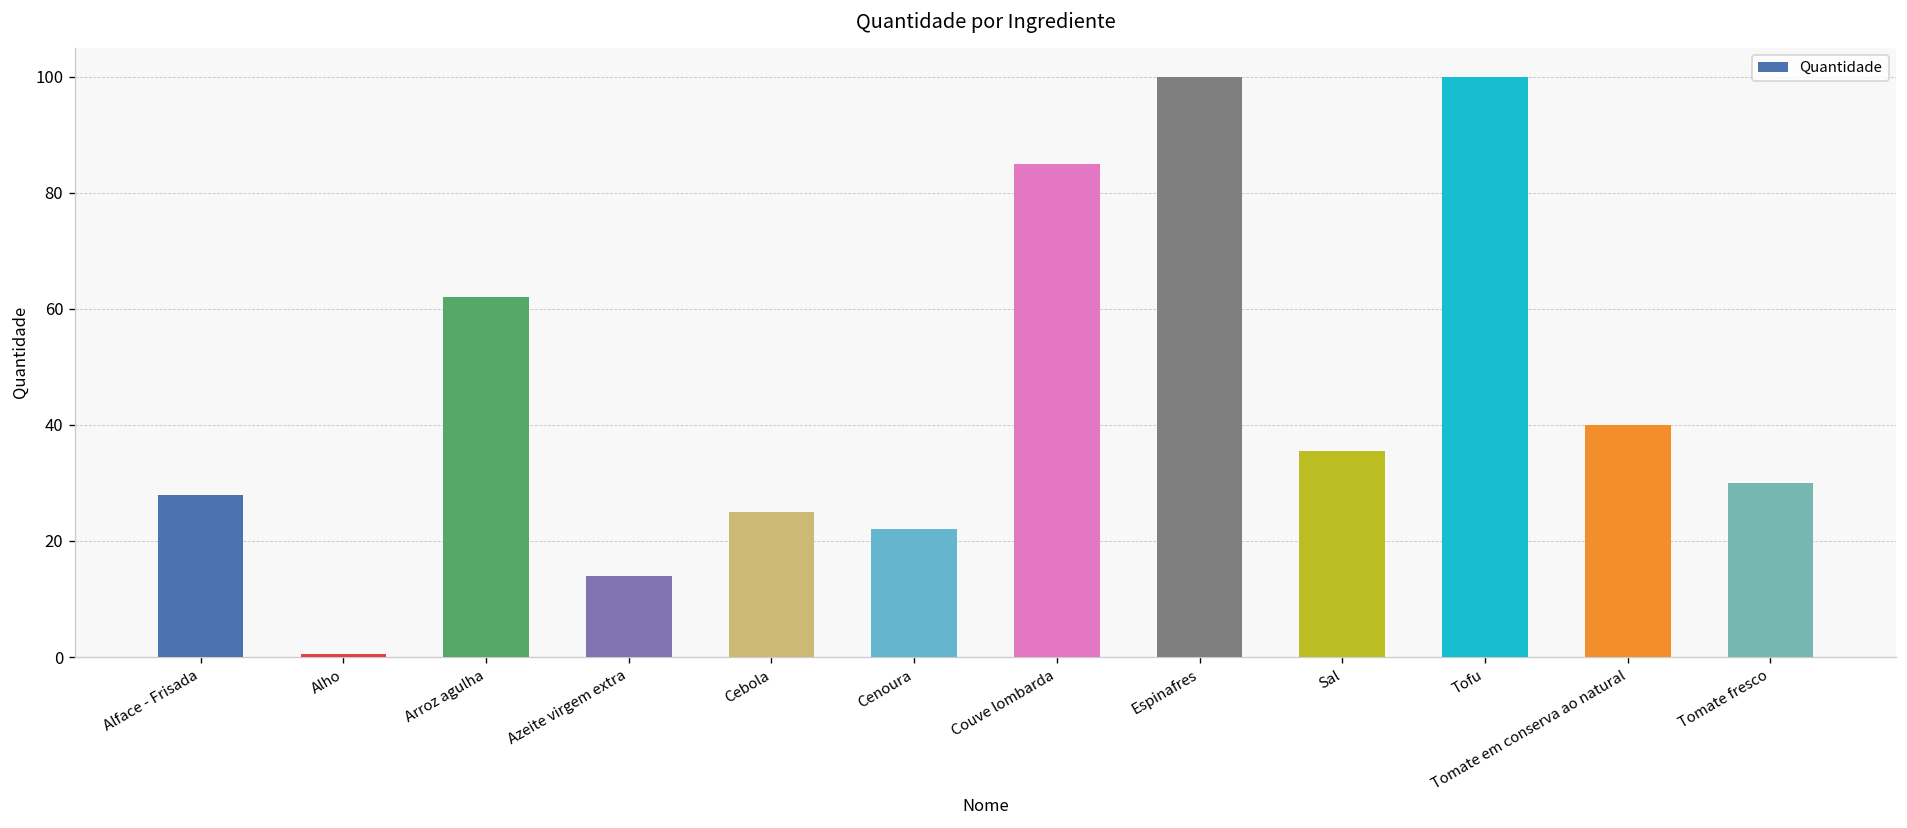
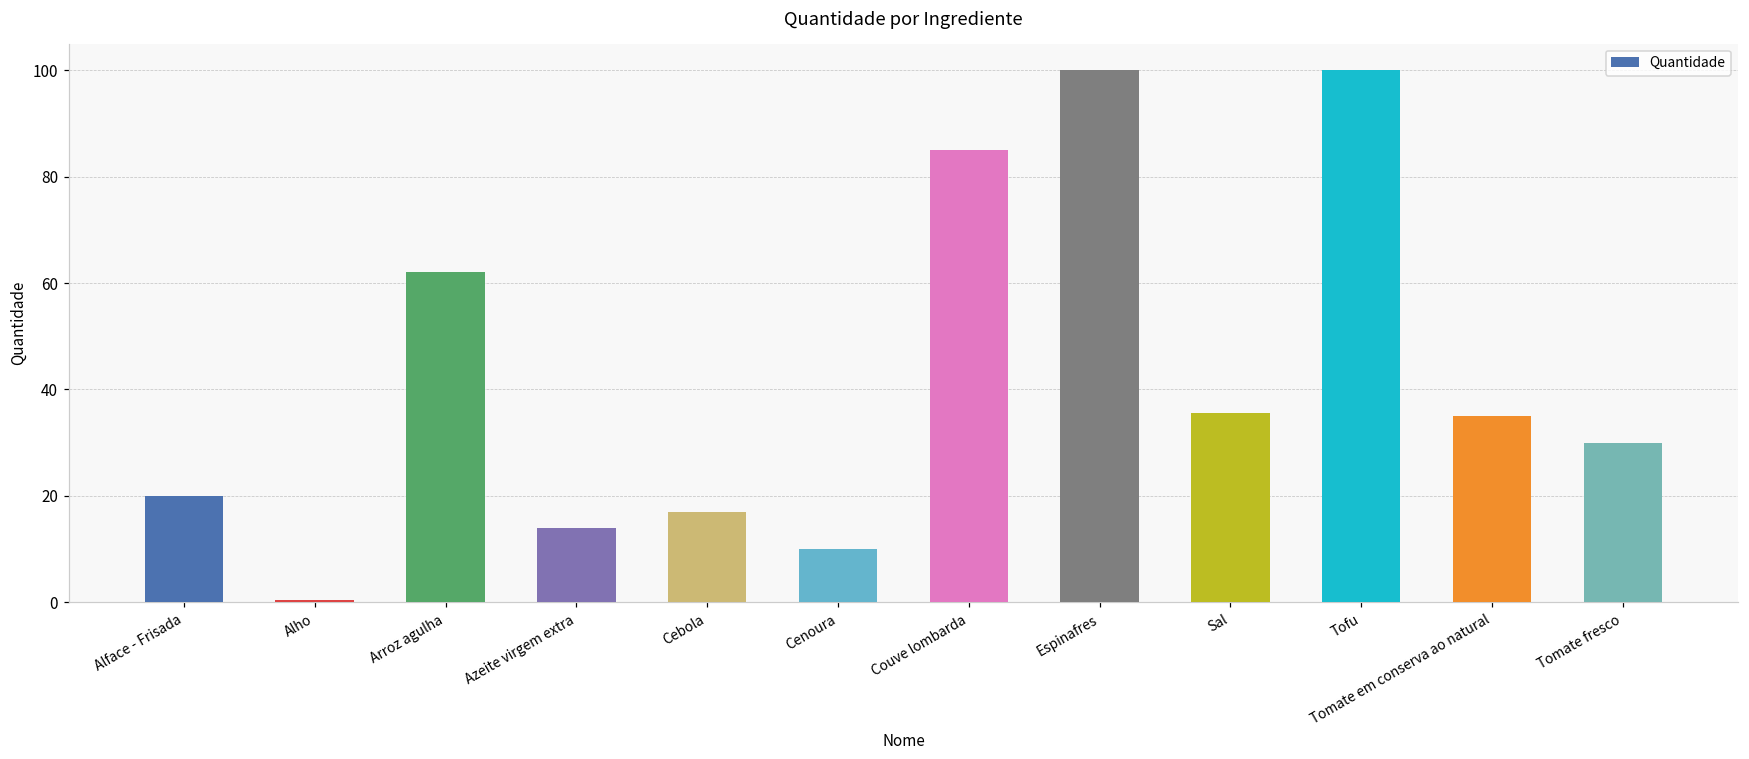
  {
-   "Alface - Frisada": 28,
+   "Alface - Frisada": 20,
    "Arroz agulha": 62,
    "Azeite virgem extra": 14,
-   "Cebola": 25,
-   "Cenoura": 22,
+   "Cebola": 17,
+   "Cenoura": 10,
    "Couve lombarda": 85,
    "Espinafres": 100,
    "Sal": 35,
    "Tofu": 100,
-   "Tomate em conserva ao natural": 40,
+   "Tomate em conserva ao natural": 35,
    "Tomate fresco": 30
  }
